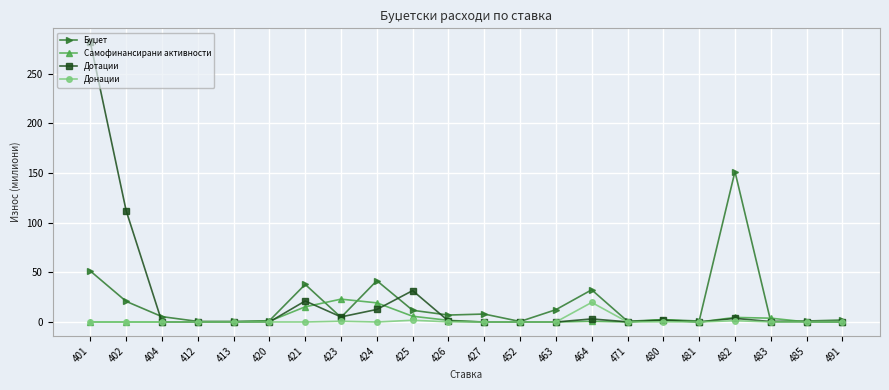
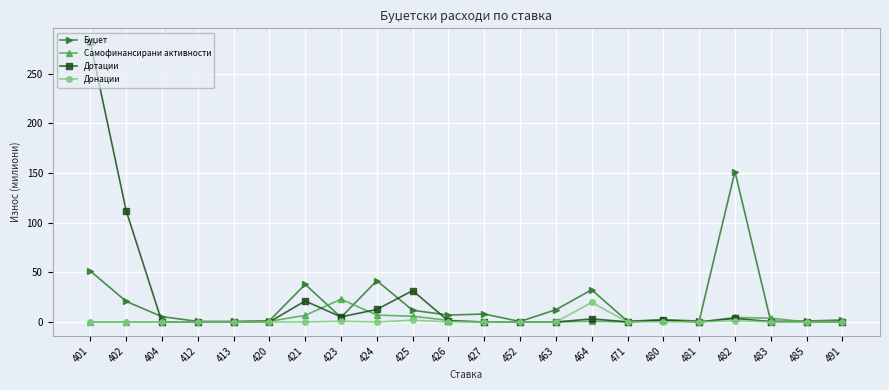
  {
    "Самофинансирани активности": {
-     "421": 20,
+     "421": 10,
      "423": 20,
-     "424": 20,
+     "424": 10,
      "425": 10,
      "483": 0
    },
    "Донации": {
      "421": 0,
      "423": 0,
      "424": 0,
      "425": 0,
      "464": 20
    }
  }
